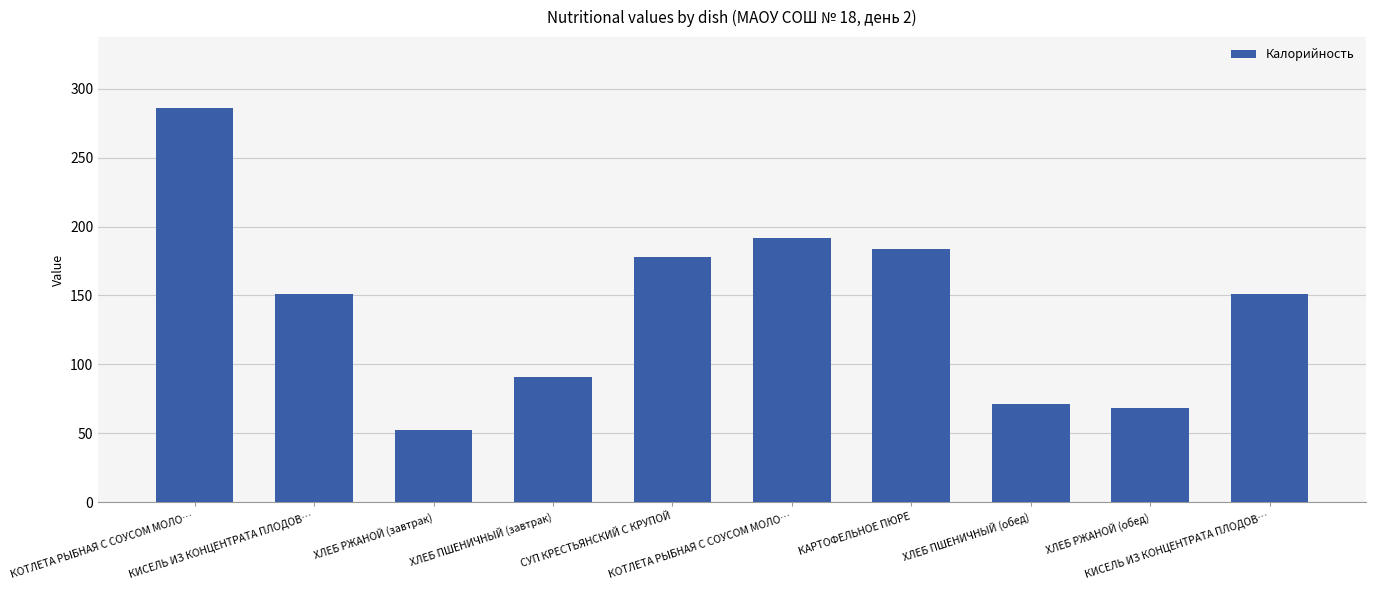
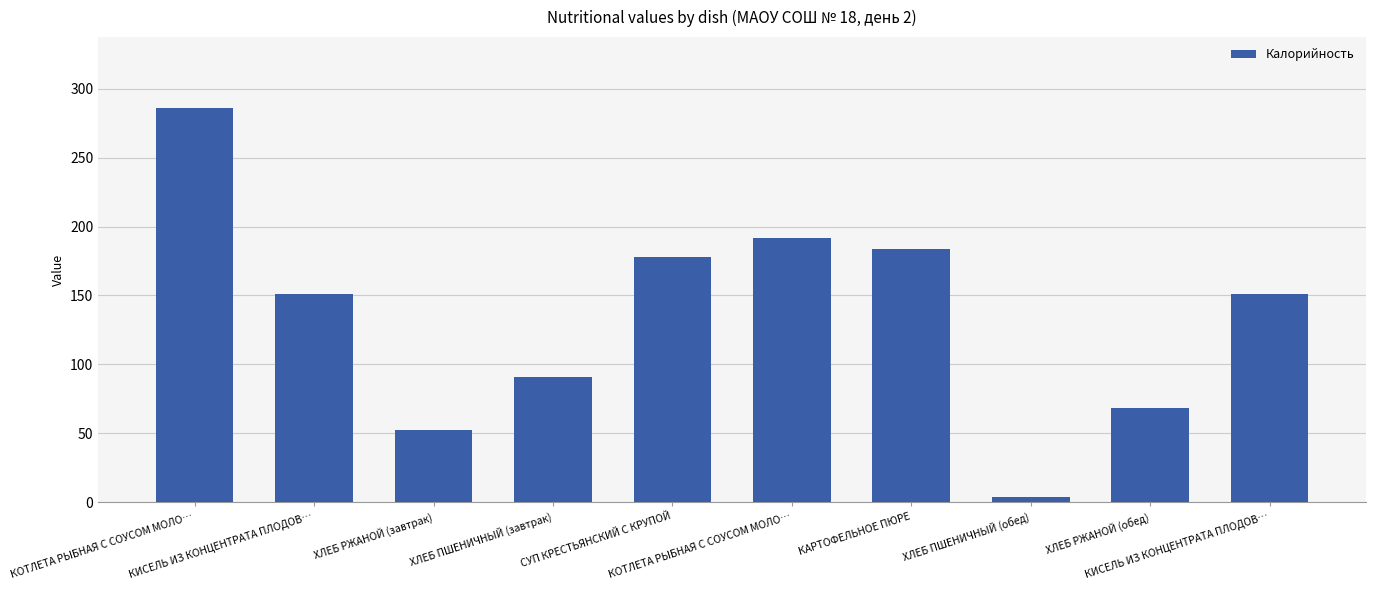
  {
    "ХЛЕБ РЖАНОЙ (завтрак)": 52,
    "ХЛЕБ ПШЕНИЧНЫЙ (завтрак)": 91,
    "СУП КРЕСТЬЯНСКИЙ С КРУПОЙ": 178,
    "КАРТОФЕЛЬНОЕ ПЮРЕ": 184,
-   "ХЛЕБ ПШЕНИЧНЫЙ (обед)": 71,
+   "ХЛЕБ ПШЕНИЧНЫЙ (обед)": 4,
    "ХЛЕБ РЖАНОЙ (обед)": 68
  }
